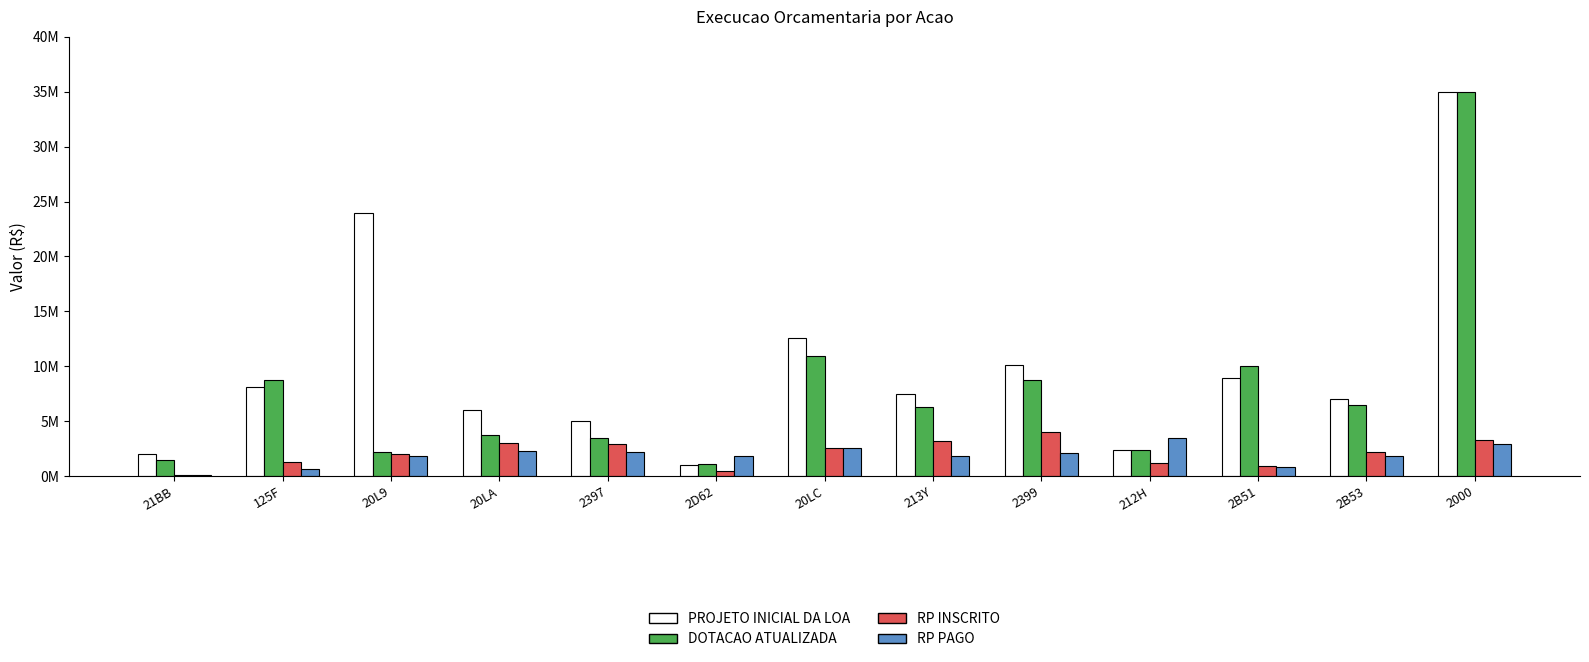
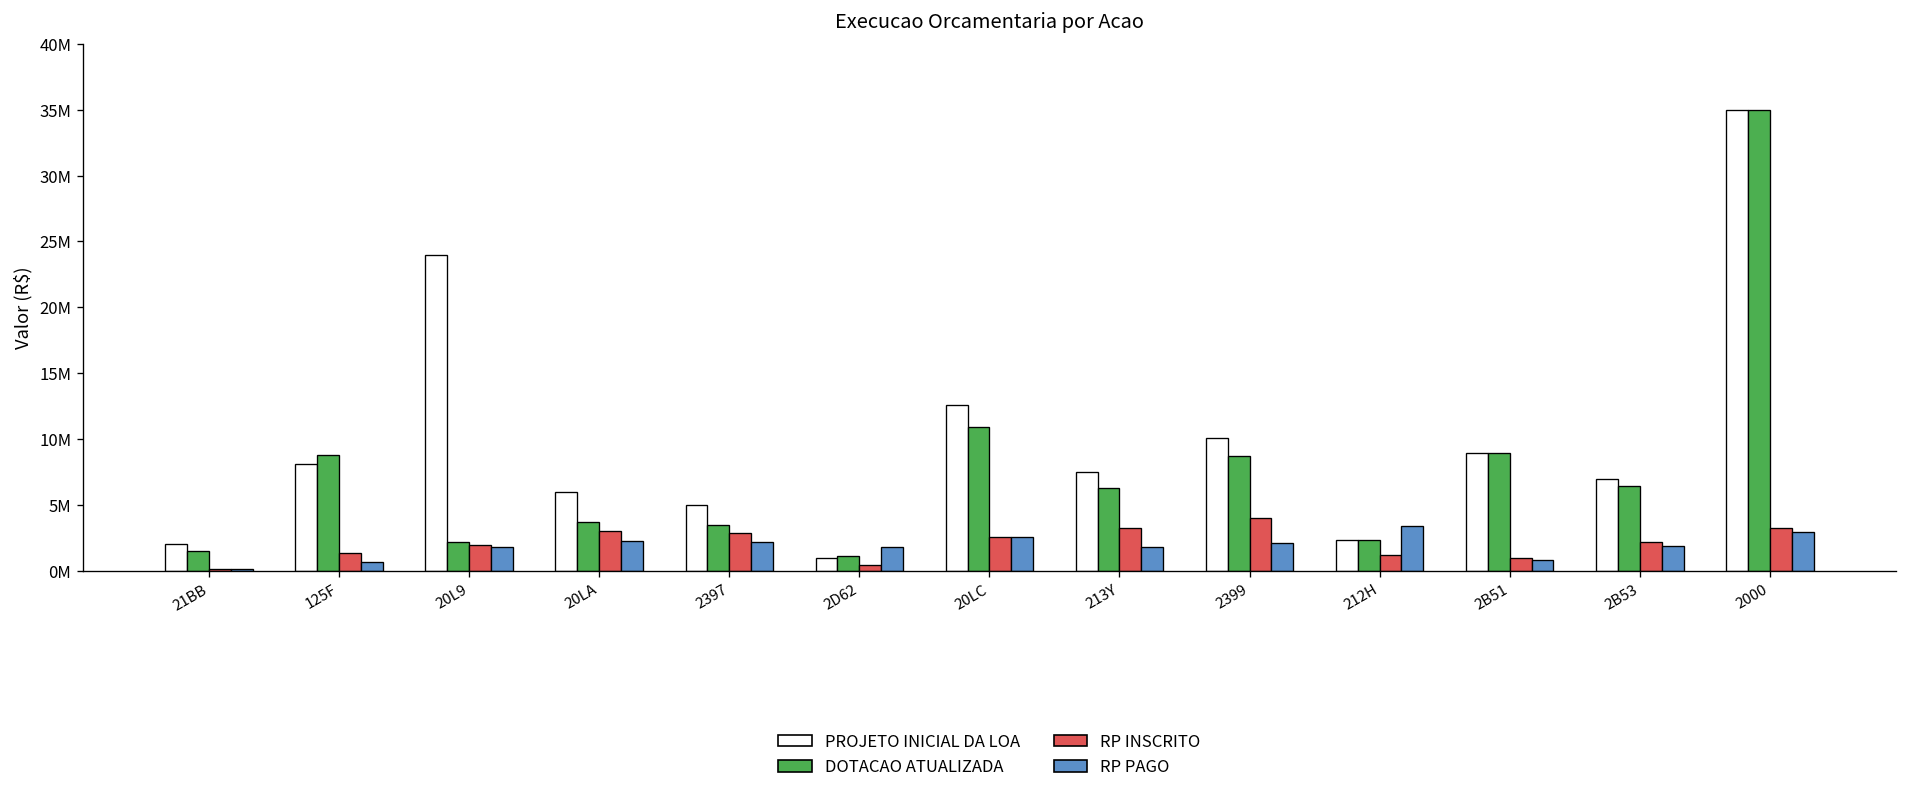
  {
    "PROJETO INICIAL DA LOA": {
      "21BB": 2000000,
      "125F": 8100000,
      "20L9": 24000000,
      "20LA": 6000000,
      "2397": 5000000,
      "2D62": 1000000,
      "20LC": 12600000,
      "213Y": 7500000,
      "2399": 10100000,
      "212H": 2300000,
      "2B51": 8900000,
      "2B53": 7000000,
      "2000": 35000000
    },
    "DOTACAO ATUALIZADA": {
      "21BB": 1500000,
      "125F": 8800000,
      "20L9": 2200000,
      "20LA": 3700000,
      "2397": 3500000,
      "2D62": 1100000,
      "20LC": 10900000,
      "213Y": 6300000,
      "2399": 8800000,
      "212H": 2300000,
-     "2B51": 10000000,
+     "2B51": 8900000,
      "2B53": 6500000,
      "2000": 35000000
    },
    "RP INSCRITO": {
      "125F": 1300000,
      "20L9": 2000000,
      "20LA": 3000000,
      "2397": 2900000,
      "2D62": 400000,
      "20LC": 2600000,
      "213Y": 3200000,
      "2399": 4000000,
      "212H": 1200000,
      "2B51": 900000,
      "2B53": 2200000,
      "2000": 3300000
    },
    "RP PAGO": {
      "125F": 700000,
      "20L9": 1800000,
      "20LA": 2300000,
      "2397": 2200000,
      "2D62": 1800000,
      "20LC": 2500000,
      "213Y": 1800000,
      "2399": 2100000,
      "212H": 3400000,
      "2B51": 800000,
      "2B53": 1800000,
      "2000": 2900000
    }
  }
